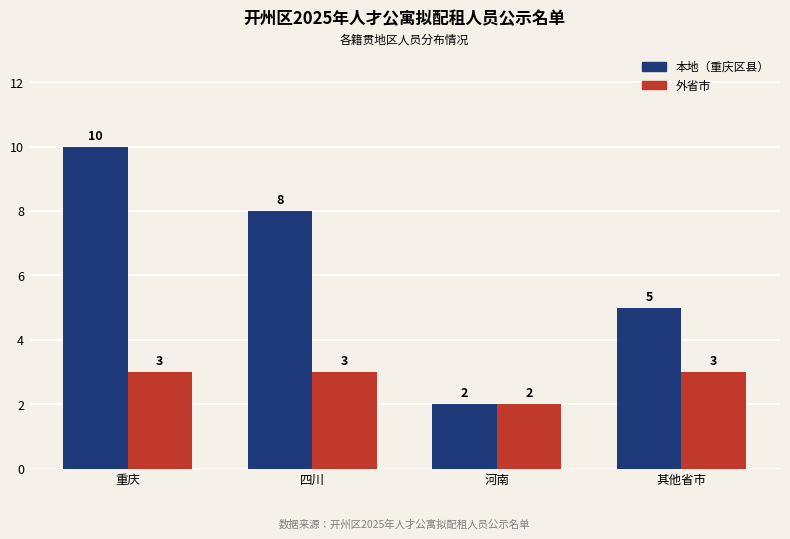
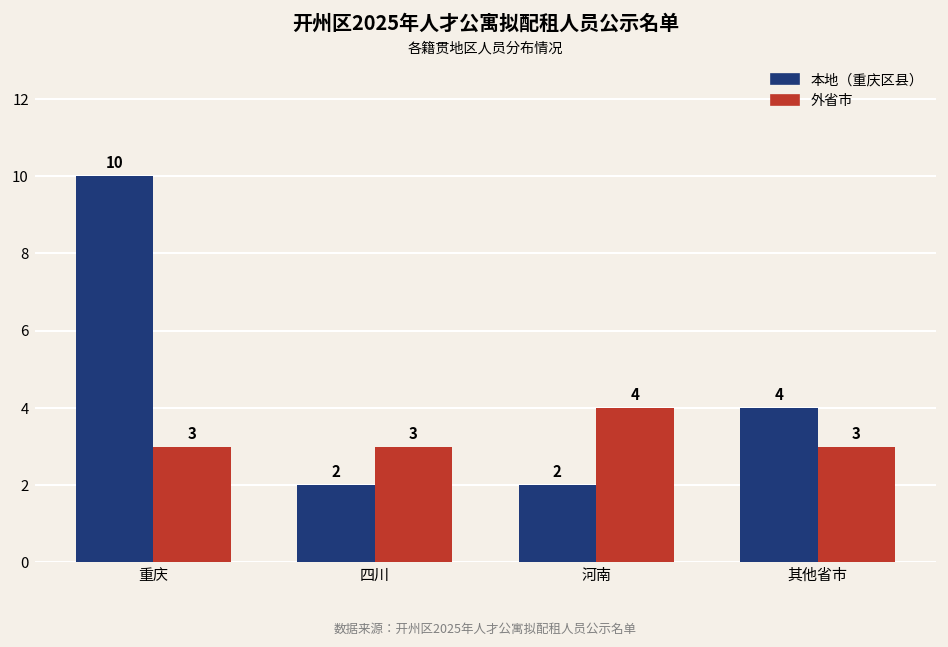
  {
    "本地（重庆区县）": {
      "重庆": 10,
-     "四川": 8,
+     "四川": 2,
      "河南": 2,
-     "其他省市": 5
+     "其他省市": 4
    },
    "外省市": {
      "重庆": 3,
      "四川": 3,
-     "河南": 2,
+     "河南": 4,
      "其他省市": 3
    }
  }
